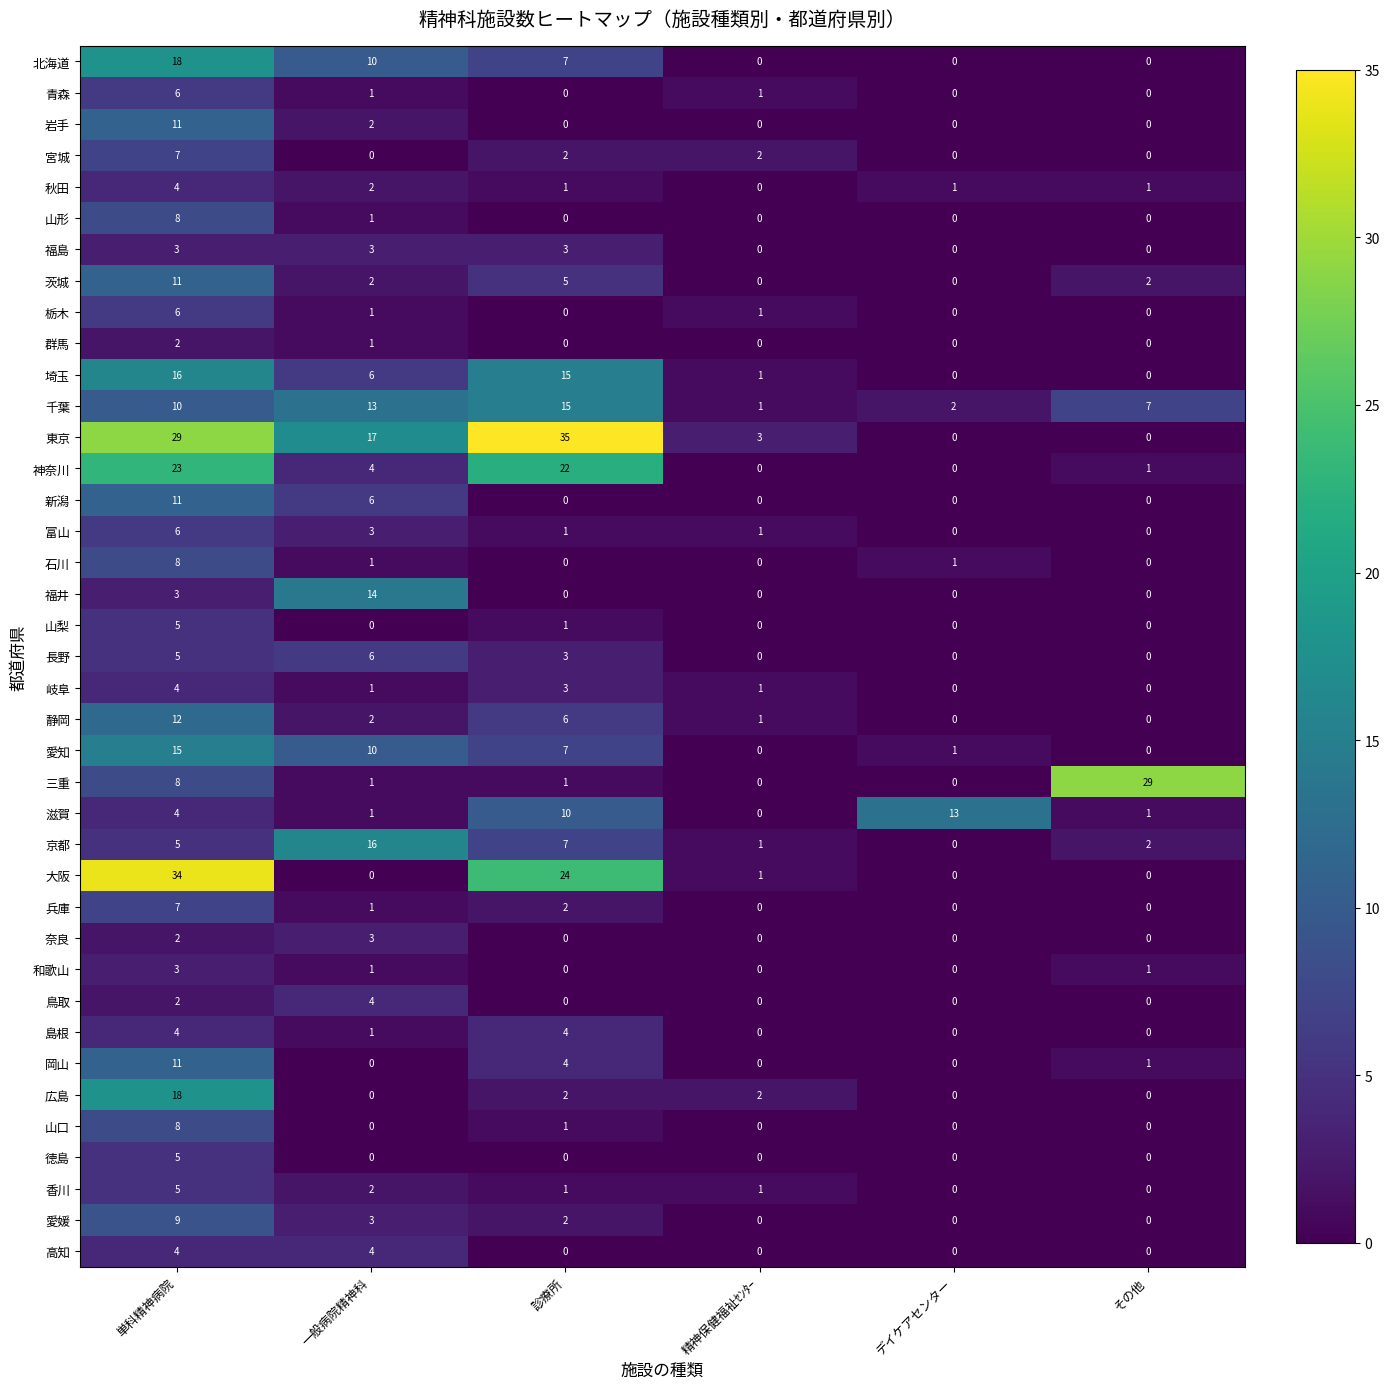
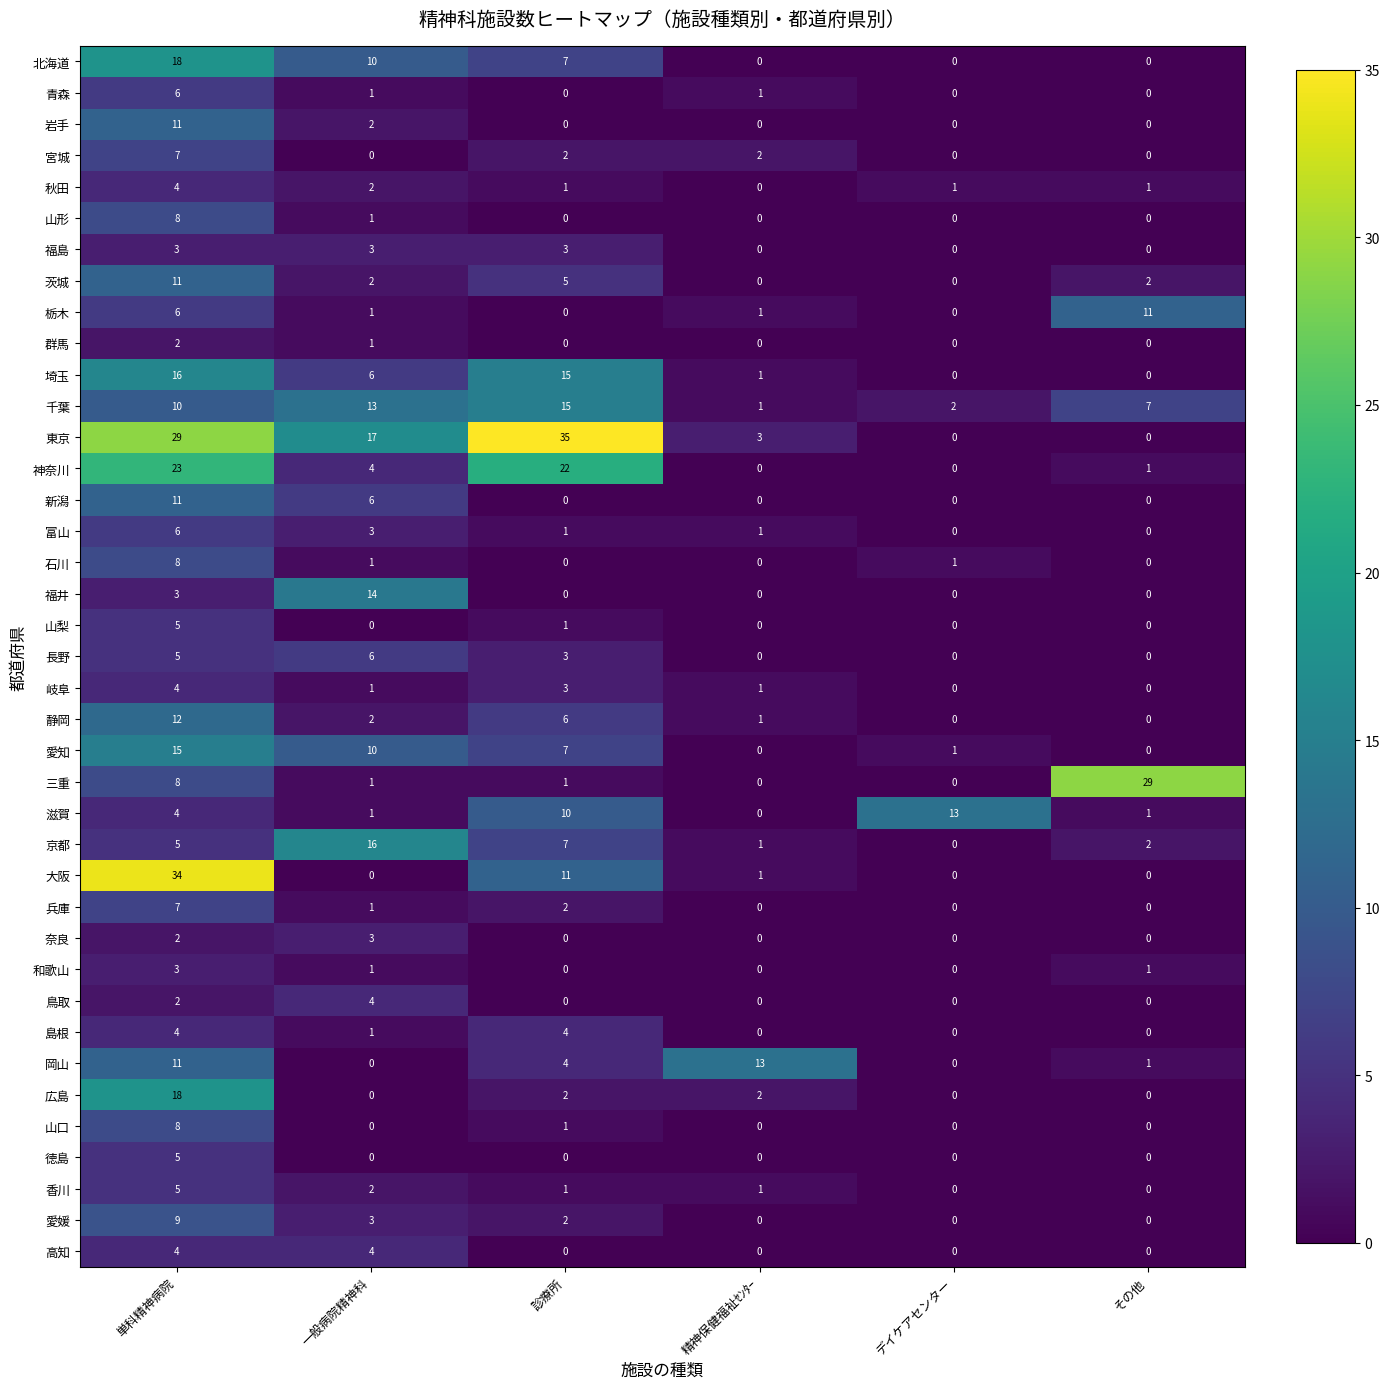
  {
    "栃木": {
      "単科精神病院": 6,
      "一般病院精神科": 1,
      "診療所": 0,
      "精神保健福祉ｾﾝﾀｰ": 1,
      "デイケアセンター": 0,
-     "その他": 0
+     "その他": 11
    },
    "大阪": {
      "単科精神病院": 34,
      "一般病院精神科": 0,
-     "診療所": 24,
+     "診療所": 11,
      "精神保健福祉ｾﾝﾀｰ": 1,
      "デイケアセンター": 0,
      "その他": 0
    },
    "岡山": {
      "単科精神病院": 11,
      "一般病院精神科": 0,
      "診療所": 4,
-     "精神保健福祉ｾﾝﾀｰ": 0,
+     "精神保健福祉ｾﾝﾀｰ": 13,
      "デイケアセンター": 0,
      "その他": 1
    }
  }
